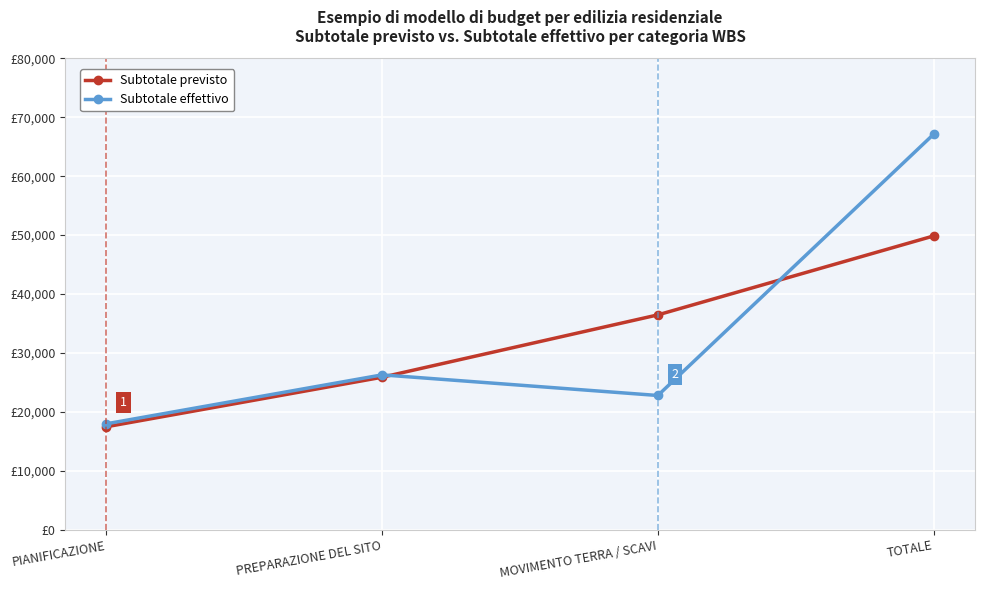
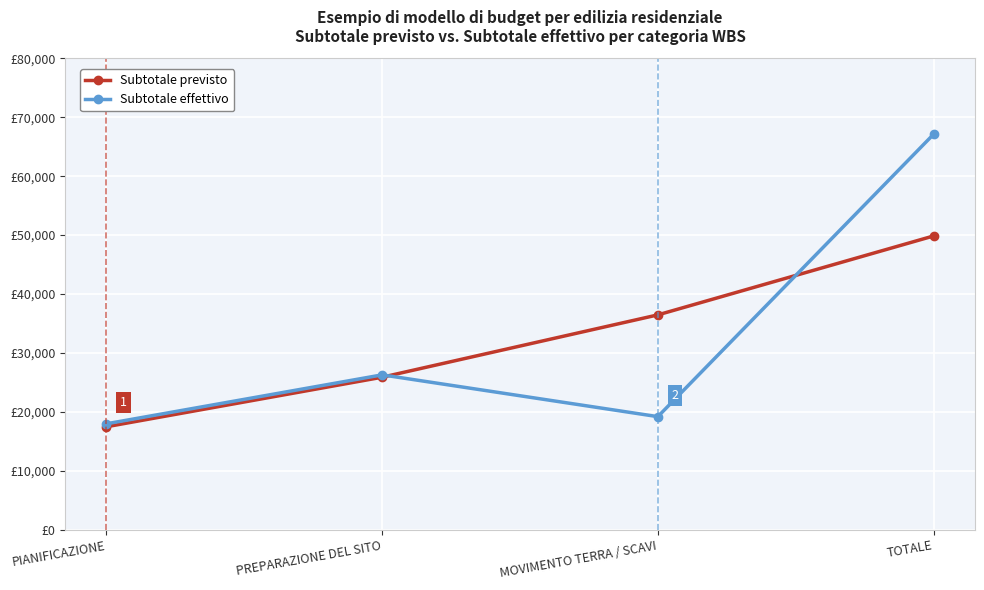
  {
    "Subtotale previsto": {
      "PIANIFICAZIONE": "£18,000",
      "MOVIMENTO TERRA / SCAVI": "£36,000",
      "TOTALE": "£50,000"
    },
    "Subtotale effettivo": {
-     "MOVIMENTO TERRA / SCAVI": "£23,000",
+     "MOVIMENTO TERRA / SCAVI": "£19,000",
      "TOTALE": "£67,000"
    }
  }
